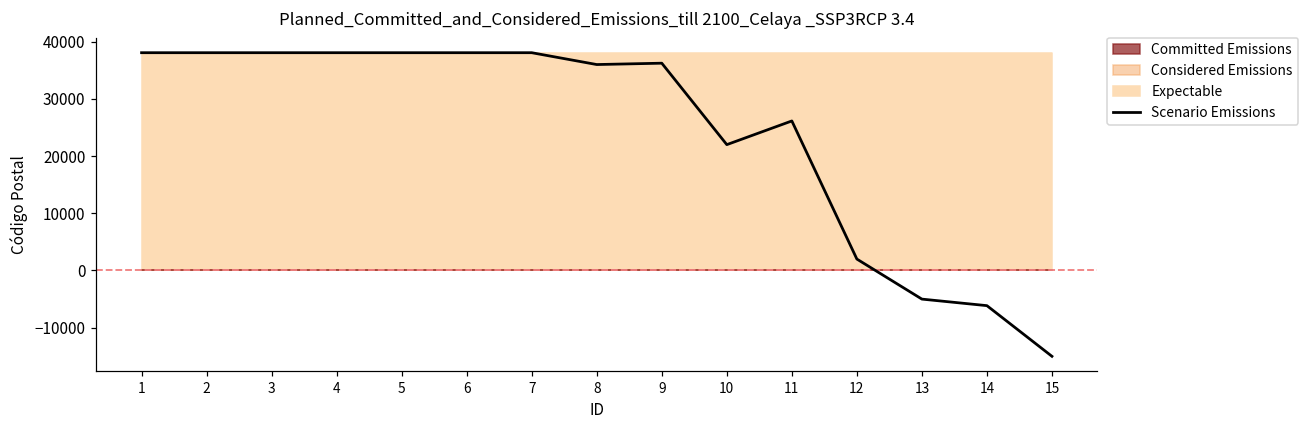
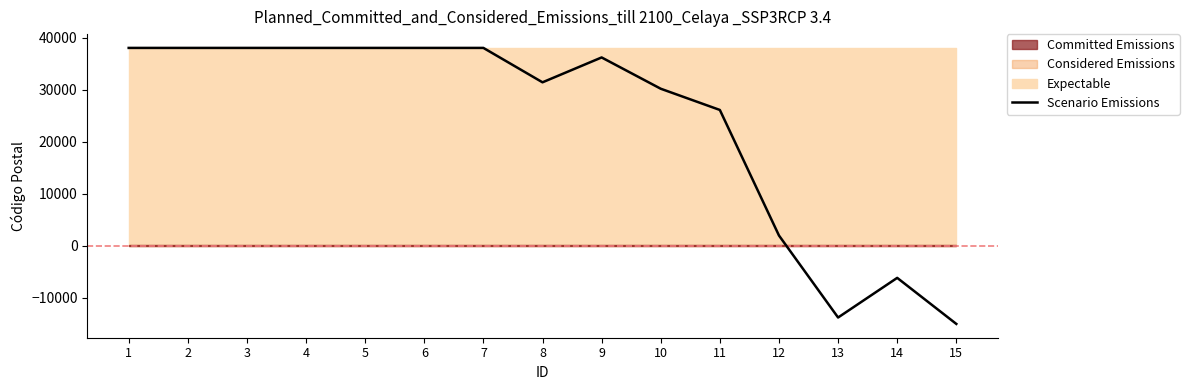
  {
    "Expectable": {
      "8": 38000,
      "9": 38000,
      "10": 38000,
      "11": 38000,
      "12": 38000,
      "13": 38000,
      "14": 38000,
      "15": 38000
    },
    "Scenario Emissions": {
-     "8": 36000,
+     "8": 31000,
      "9": 36000,
-     "10": 22000,
+     "10": 30000,
      "11": 26000,
      "12": 2000,
-     "13": -5000,
+     "13": -14000,
      "14": -6000,
      "15": -15000
    }
  }
